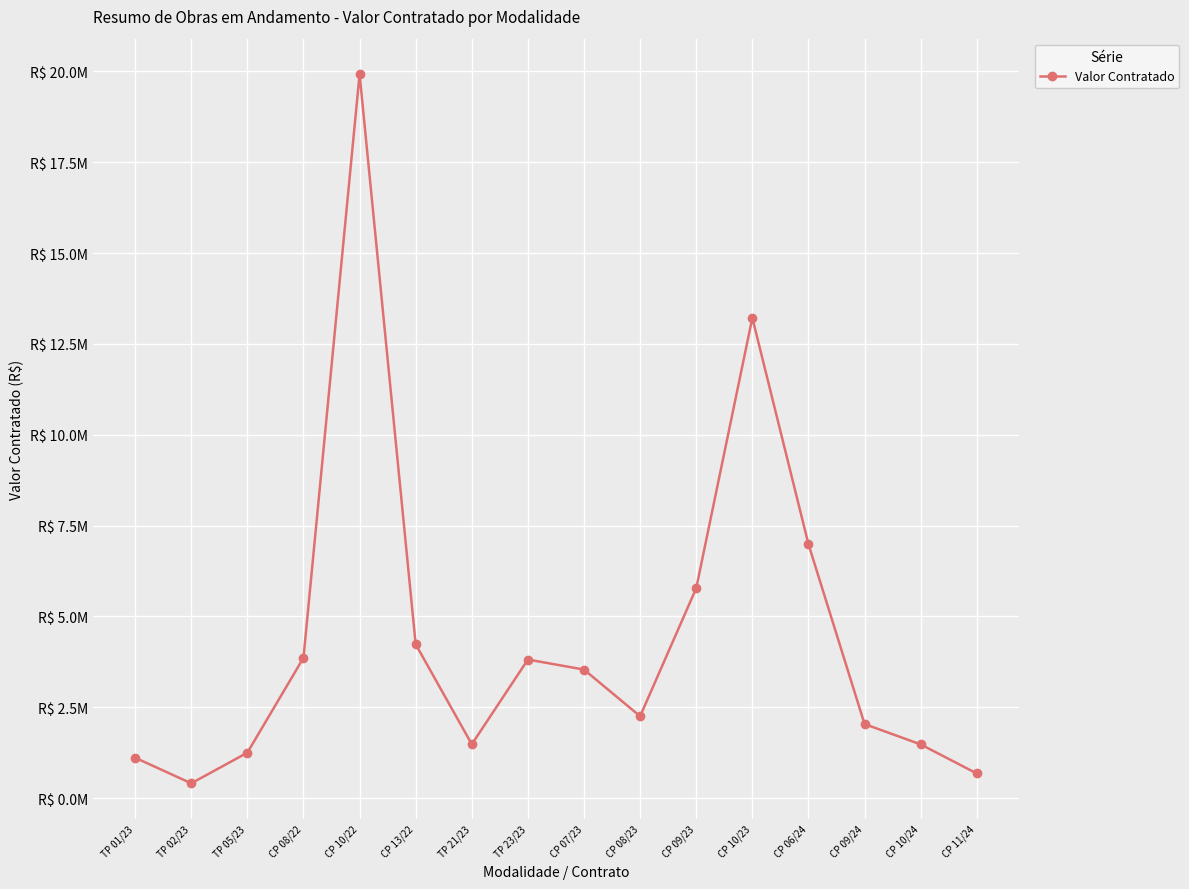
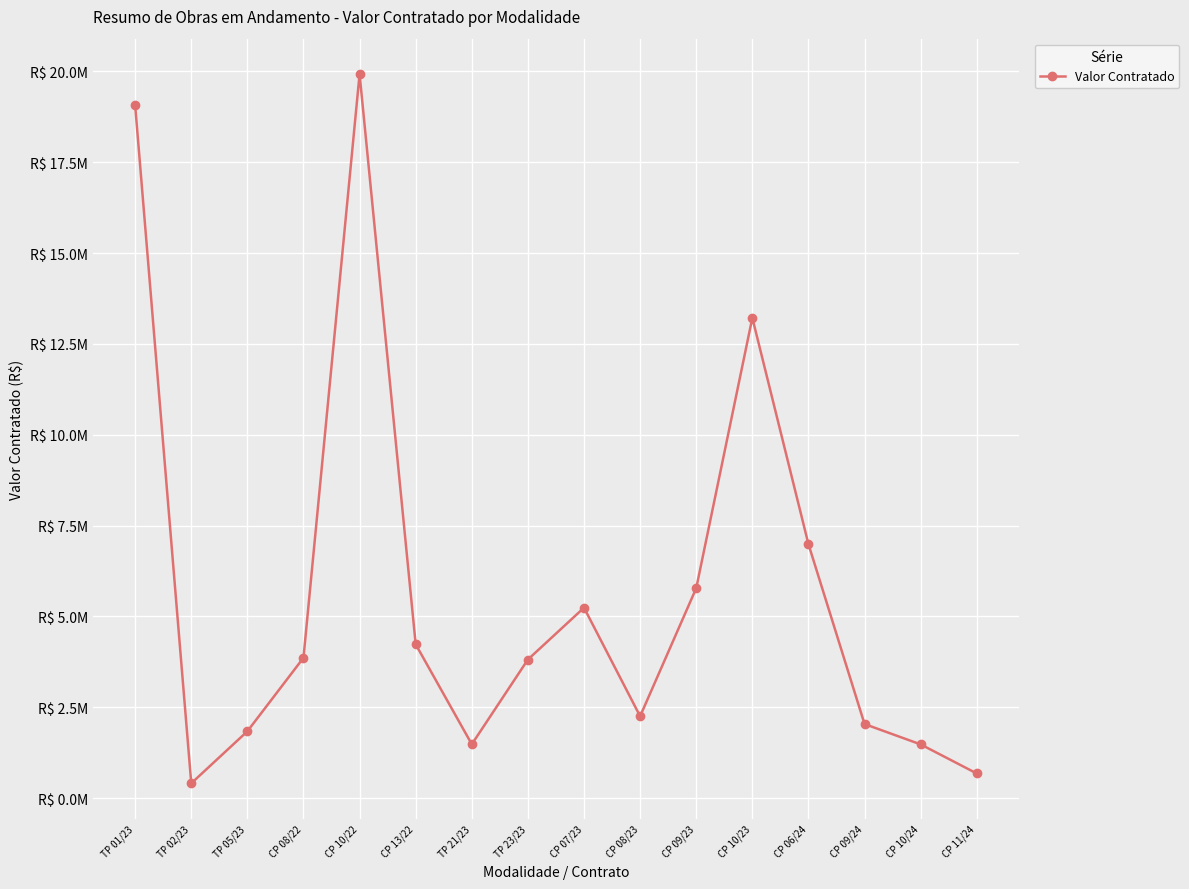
  {
-   "TP 01/23": "R$ 1100000",
+   "TP 01/23": "R$ 19100000",
    "TP 02/23": "R$ 400000",
-   "TP 05/23": "R$ 1200000",
+   "TP 05/23": "R$ 1800000",
    "CP 08/22": "R$ 3900000",
    "CP 10/22": "R$ 19900000",
    "CP 13/22": "R$ 4200000",
    "TP 21/23": "R$ 1500000",
    "TP 23/23": "R$ 3800000",
-   "CP 07/23": "R$ 3500000",
+   "CP 07/23": "R$ 5200000",
    "CP 08/23": "R$ 2300000",
    "CP 09/23": "R$ 5800000",
    "CP 10/23": "R$ 13200000",
    "CP 06/24": "R$ 7000000",
    "CP 09/24": "R$ 2000000",
    "CP 10/24": "R$ 1500000",
    "CP 11/24": "R$ 700000"
  }
